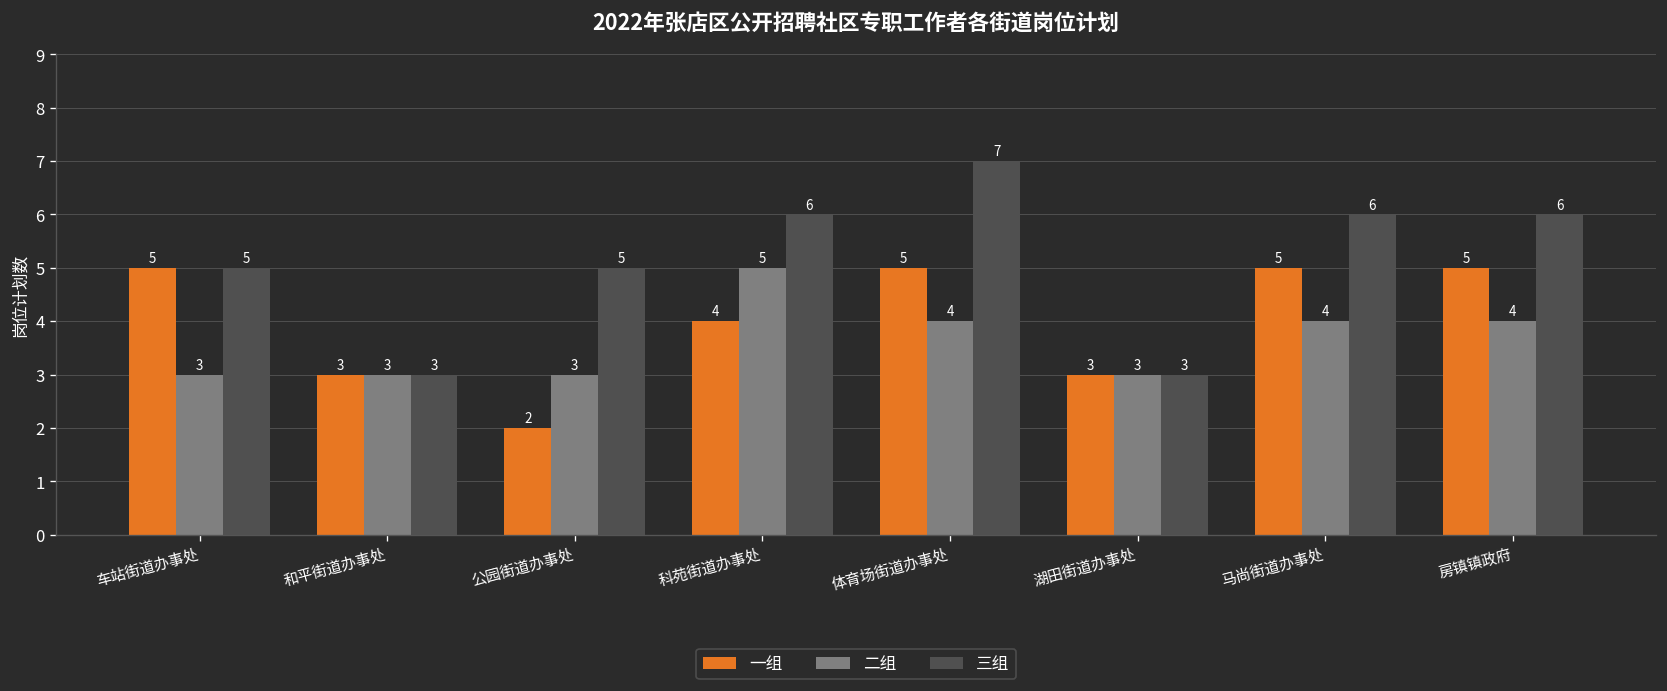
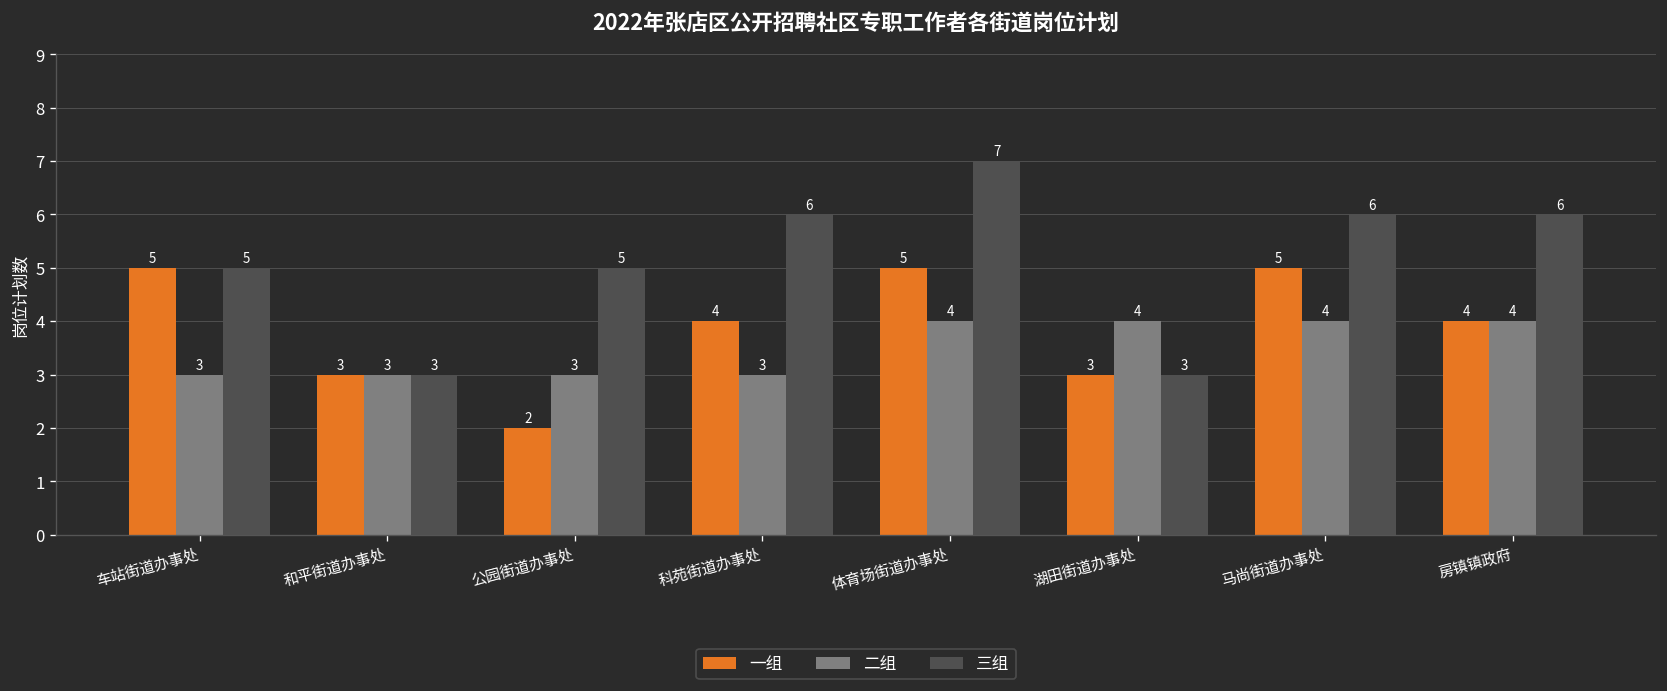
  {
    "一组": {
      "车站街道办事处": 5,
      "和平街道办事处": 3,
      "公园街道办事处": 2,
      "科苑街道办事处": 4,
      "体育场街道办事处": 5,
      "湖田街道办事处": 3,
      "马尚街道办事处": 5,
-     "房镇镇政府": 5
+     "房镇镇政府": 4
    },
    "二组": {
      "车站街道办事处": 3,
      "和平街道办事处": 3,
      "公园街道办事处": 3,
-     "科苑街道办事处": 5,
+     "科苑街道办事处": 3,
      "体育场街道办事处": 4,
-     "湖田街道办事处": 3,
+     "湖田街道办事处": 4,
      "马尚街道办事处": 4,
      "房镇镇政府": 4
    },
    "三组": {
      "车站街道办事处": 5,
      "和平街道办事处": 3,
      "公园街道办事处": 5,
      "科苑街道办事处": 6,
      "体育场街道办事处": 7,
      "湖田街道办事处": 3,
      "马尚街道办事处": 6,
      "房镇镇政府": 6
    }
  }
